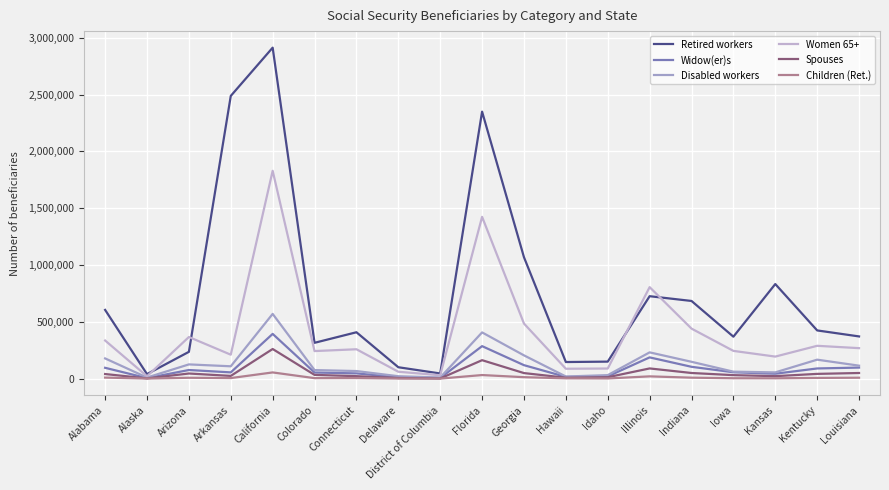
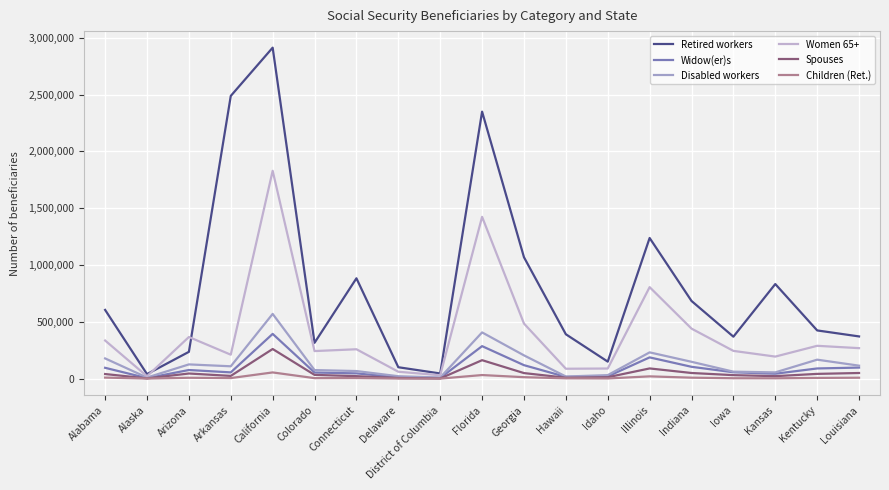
  {
    "Retired workers": {
      "Alabama": "610,000",
      "Arizona": "240,000",
      "Arkansas": "2,490,000",
      "California": "2,910,000",
      "Colorado": "320,000",
-     "Connecticut": "410,000",
+     "Connecticut": "880,000",
      "Delaware": "100,000",
      "Florida": "2,350,000",
      "Georgia": "1,070,000",
-     "Hawaii": "150,000",
+     "Hawaii": "390,000",
      "Idaho": "150,000",
-     "Illinois": "730,000",
+     "Illinois": "1,240,000",
      "Indiana": "680,000",
      "Iowa": "370,000",
      "Kansas": "830,000",
      "Kentucky": "420,000",
      "Louisiana": "370,000"
    }
  }
